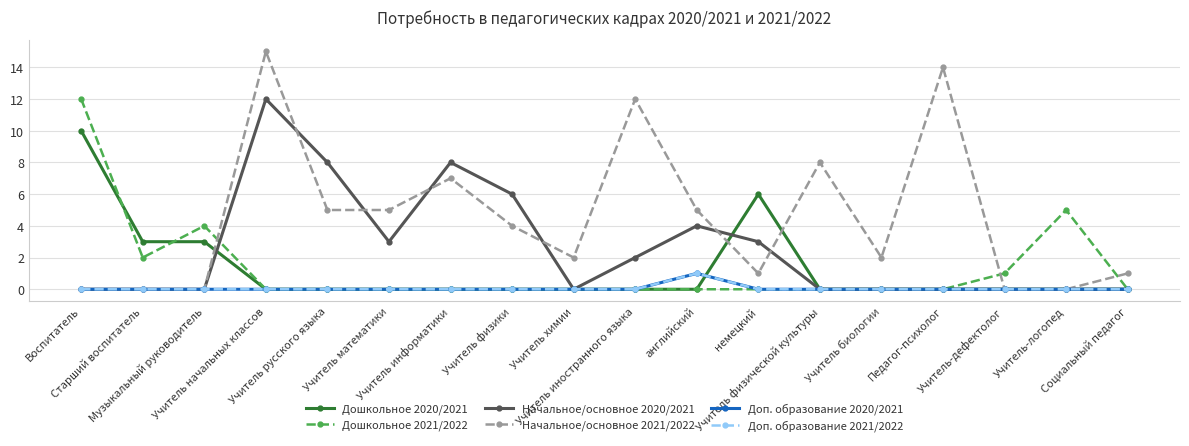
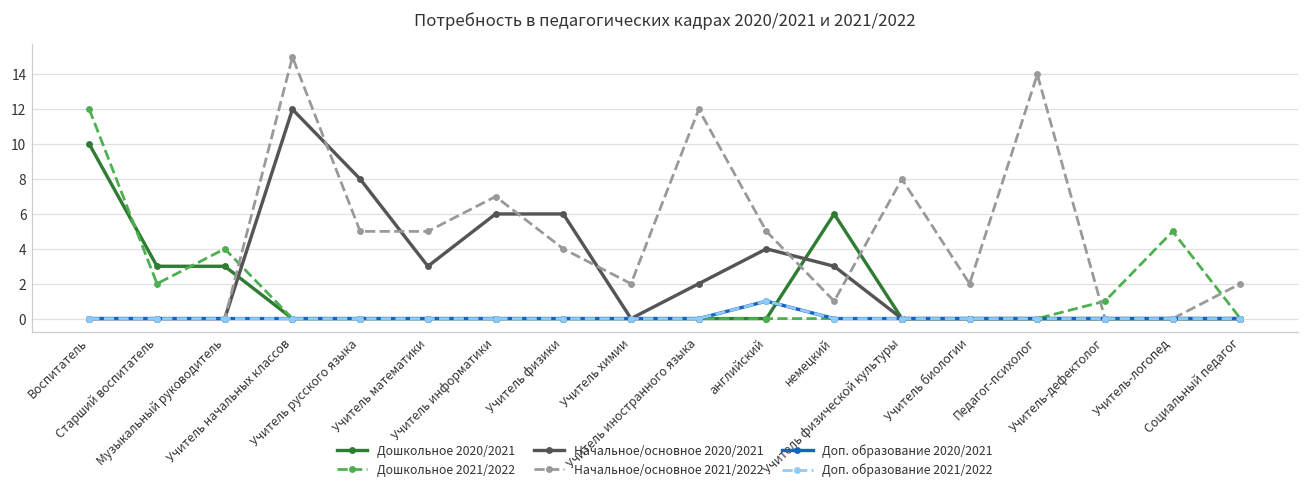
  {
    "Дошкольное 2020/2021": {
      "Воспитатель": 10,
      "Старший воспитатель": 3,
      "Музыкальный руководитель": 3,
      "немецкий": 6
    },
    "Дошкольное 2021/2022": {
      "Воспитатель": 12,
      "Старший воспитатель": 2,
      "Музыкальный руководитель": 4,
      "Учитель-дефектолог": 1,
      "Учитель-логопед": 5
    },
    "Начальное/основное 2020/2021": {
      "Учитель начальных классов": 12,
      "Учитель русского языка": 8,
      "Учитель математики": 3,
-     "Учитель информатики": 8,
+     "Учитель информатики": 6,
      "Учитель физики": 6,
      "Учитель иностранного языка": 2,
      "английский": 4,
      "немецкий": 3
    },
    "Начальное/основное 2021/2022": {
      "Учитель начальных классов": 15,
      "Учитель русского языка": 5,
      "Учитель математики": 5,
      "Учитель информатики": 7,
      "Учитель физики": 4,
      "Учитель химии": 2,
      "Учитель иностранного языка": 12,
      "английский": 5,
      "немецкий": 1,
      "Учитель физической культуры": 8,
      "Учитель биологии": 2,
      "Педагог-психолог": 14,
-     "Социальный педагог": 1
+     "Социальный педагог": 2
    },
    "Доп. образование 2021/2022": {
      "английский": 1
    }
  }
